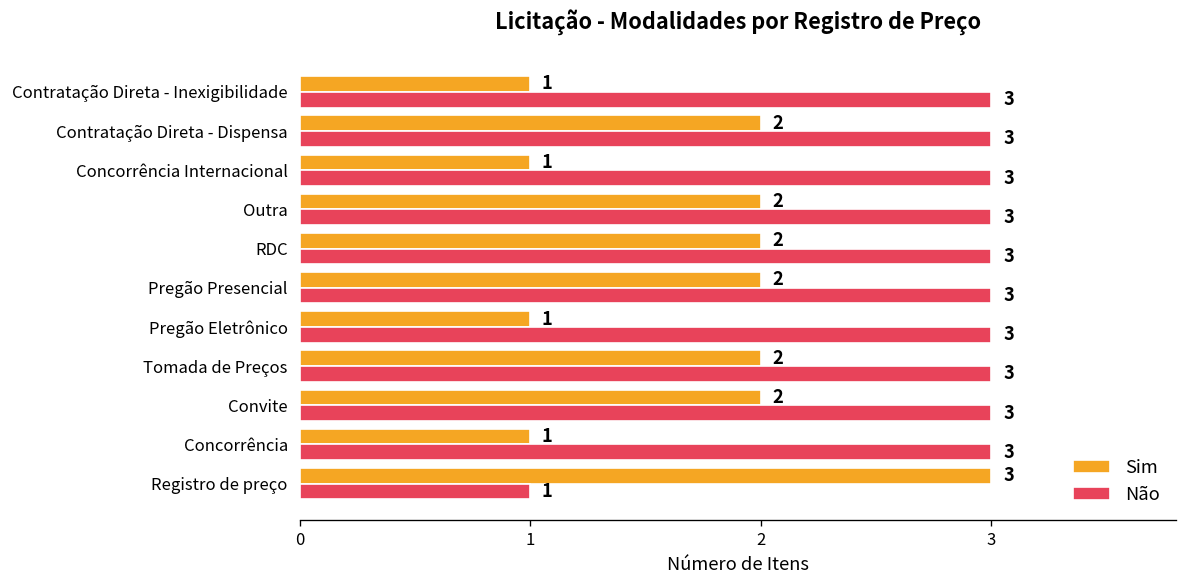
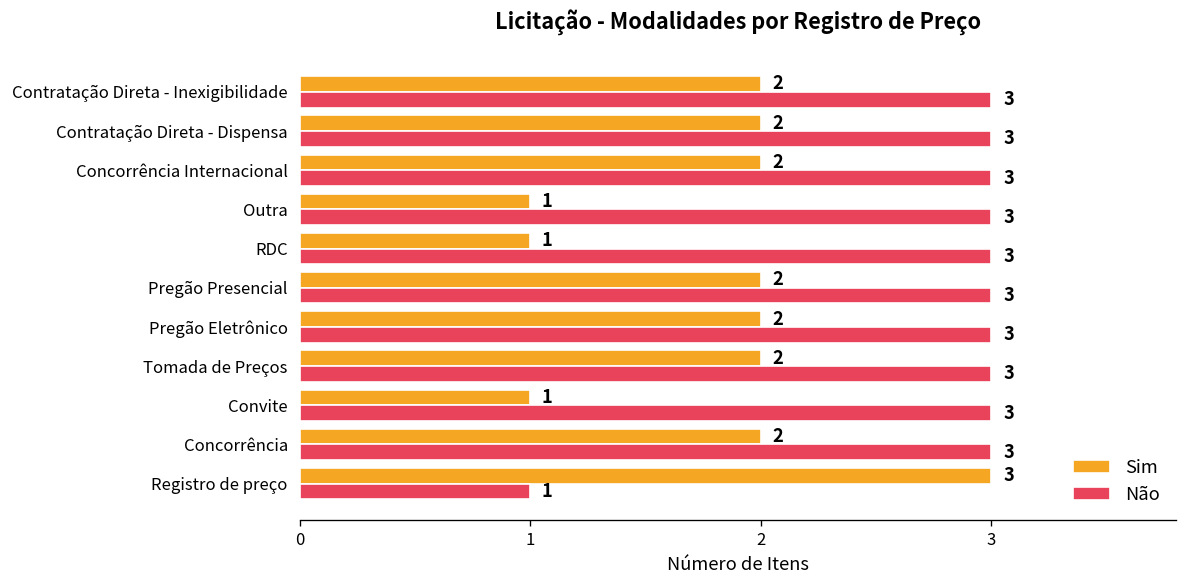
  {
    "Sim": {
-     "Contratação Direta - Inexigibilidade": 1,
+     "Contratação Direta - Inexigibilidade": 2,
      "Contratação Direta - Dispensa": 2,
-     "Concorrência Internacional": 1,
-     "Outra": 2,
-     "RDC": 2,
+     "Concorrência Internacional": 2,
+     "Outra": 1,
+     "RDC": 1,
      "Pregão Presencial": 2,
-     "Pregão Eletrônico": 1,
+     "Pregão Eletrônico": 2,
      "Tomada de Preços": 2,
-     "Convite": 2,
-     "Concorrência": 1,
+     "Convite": 1,
+     "Concorrência": 2,
      "Registro de preço": 3
    },
    "Não": {
      "Contratação Direta - Inexigibilidade": 3,
      "Contratação Direta - Dispensa": 3,
      "Concorrência Internacional": 3,
      "Outra": 3,
      "RDC": 3,
      "Pregão Presencial": 3,
      "Pregão Eletrônico": 3,
      "Tomada de Preços": 3,
      "Convite": 3,
      "Concorrência": 3,
      "Registro de preço": 1
    }
  }
